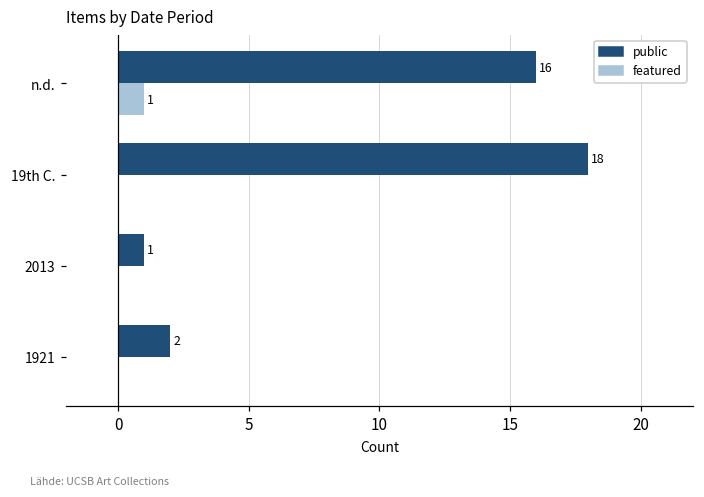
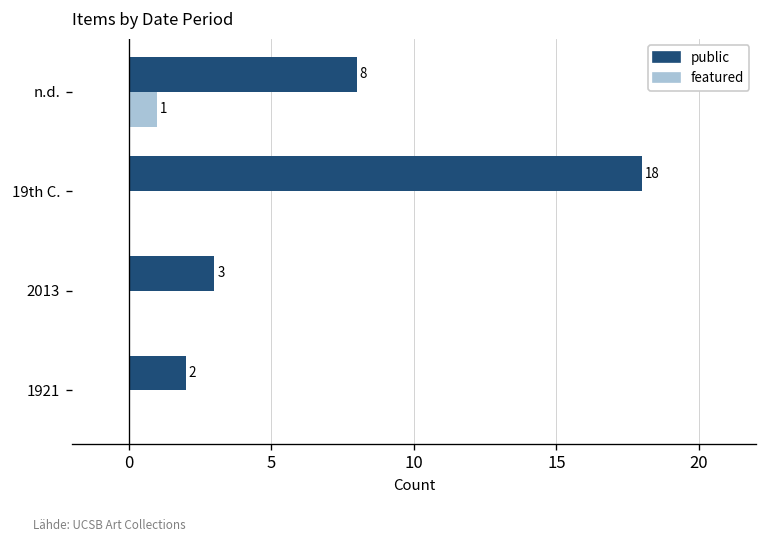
  {
    "public": {
-     "n.d.": 16,
+     "n.d.": 8,
      "19th C.": 18,
-     "2013": 1,
+     "2013": 3,
      "1921": 2
    },
    "featured": {
      "n.d.": 1
    }
  }
